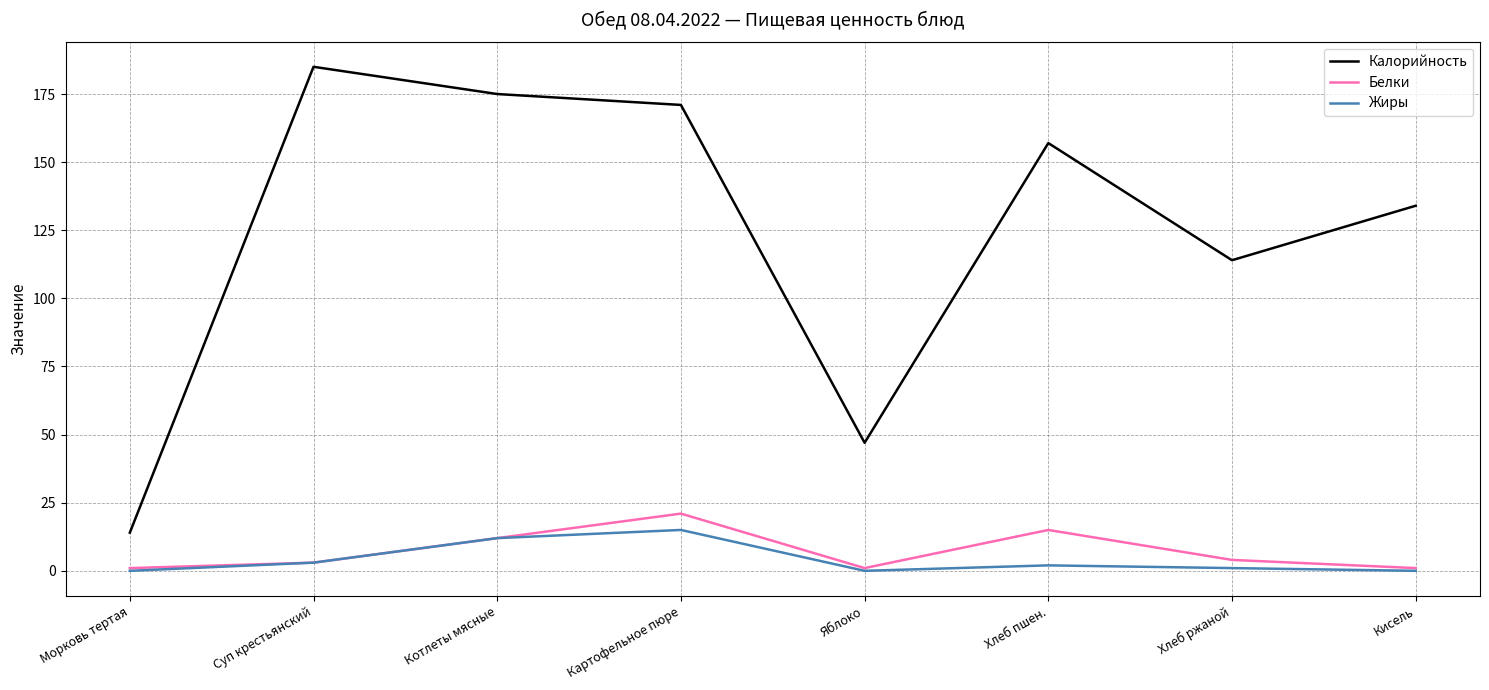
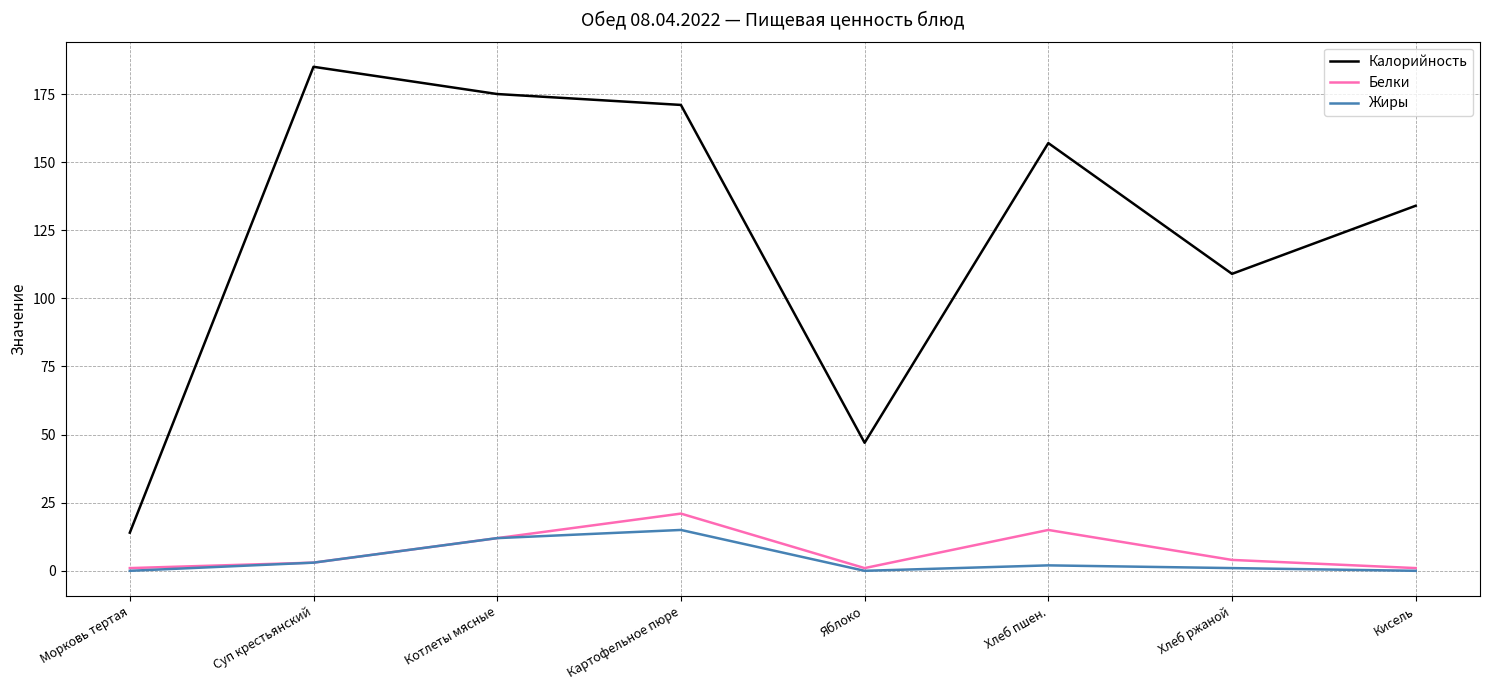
  {
    "Калорийность": {
      "Морковь тертая": 14,
      "Суп крестьянский": 185,
      "Котлеты мясные": 175,
      "Картофельное пюре": 171,
      "Яблоко": 47,
      "Хлеб пшен.": 157,
-     "Хлеб ржаной": 114,
+     "Хлеб ржаной": 109,
      "Кисель": 134
    },
    "Белки": {
      "Морковь тертая": 1,
      "Картофельное пюре": 21,
      "Яблоко": 1,
      "Хлеб пшен.": 15,
      "Хлеб ржаной": 4,
      "Кисель": 1
    },
    "Жиры": {
      "Морковь тертая": 0,
      "Картофельное пюре": 15,
      "Яблоко": 0,
      "Хлеб пшен.": 2,
      "Хлеб ржаной": 1,
      "Кисель": 0
    }
  }
